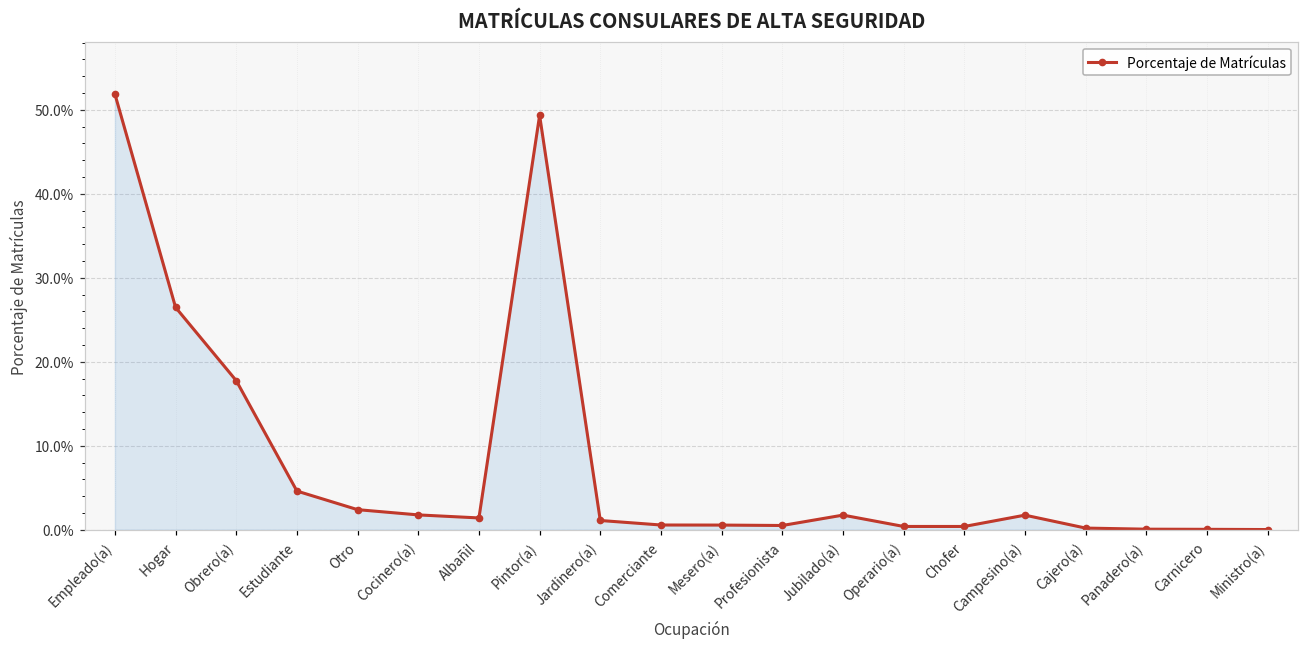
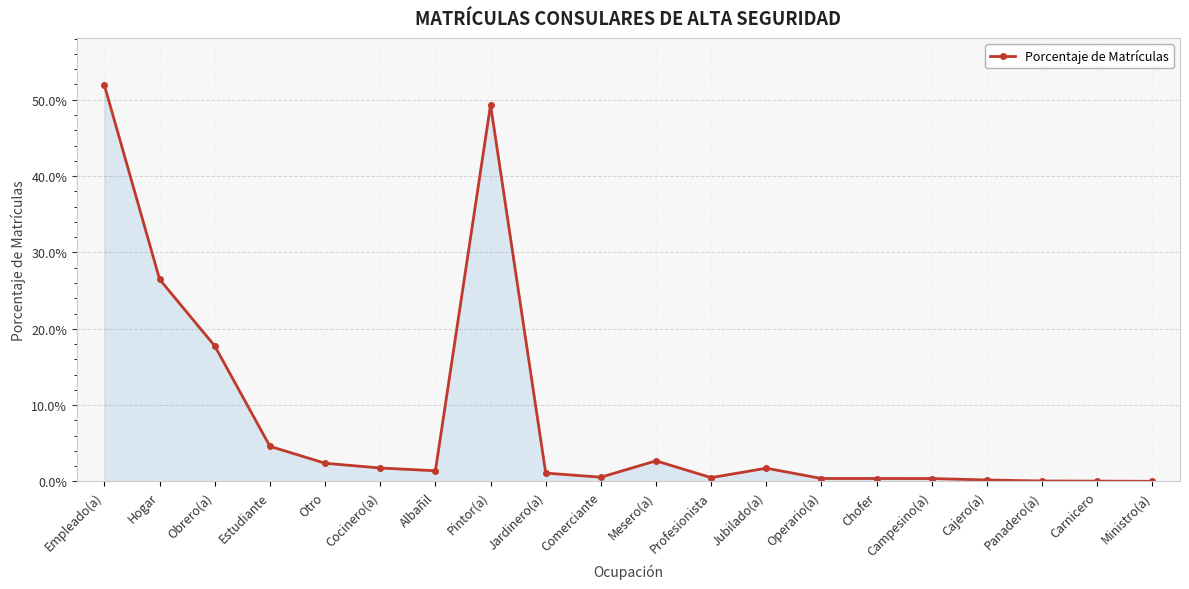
  {
    "Empleado(a)": "52%",
    "Hogar": "26%",
    "Obrero(a)": "18%",
    "Estudiante": "5%",
    "Otro": "2%",
    "Cocinero(a)": "2%",
    "Albañil": "1%",
    "Pintor(a)": "49%",
    "Jardinero(a)": "1%",
    "Comerciante": "1%",
-   "Mesero(a)": "1%",
+   "Mesero(a)": "3%",
    "Profesionista": "0%",
    "Jubilado(a)": "2%",
    "Operario(a)": "0%",
    "Chofer": "0%",
-   "Campesino(a)": "2%",
+   "Campesino(a)": "0%",
    "Cajero(a)": "0%",
    "Panadero(a)": "0%",
    "Carnicero": "0%",
    "Ministro(a)": "0%"
  }
